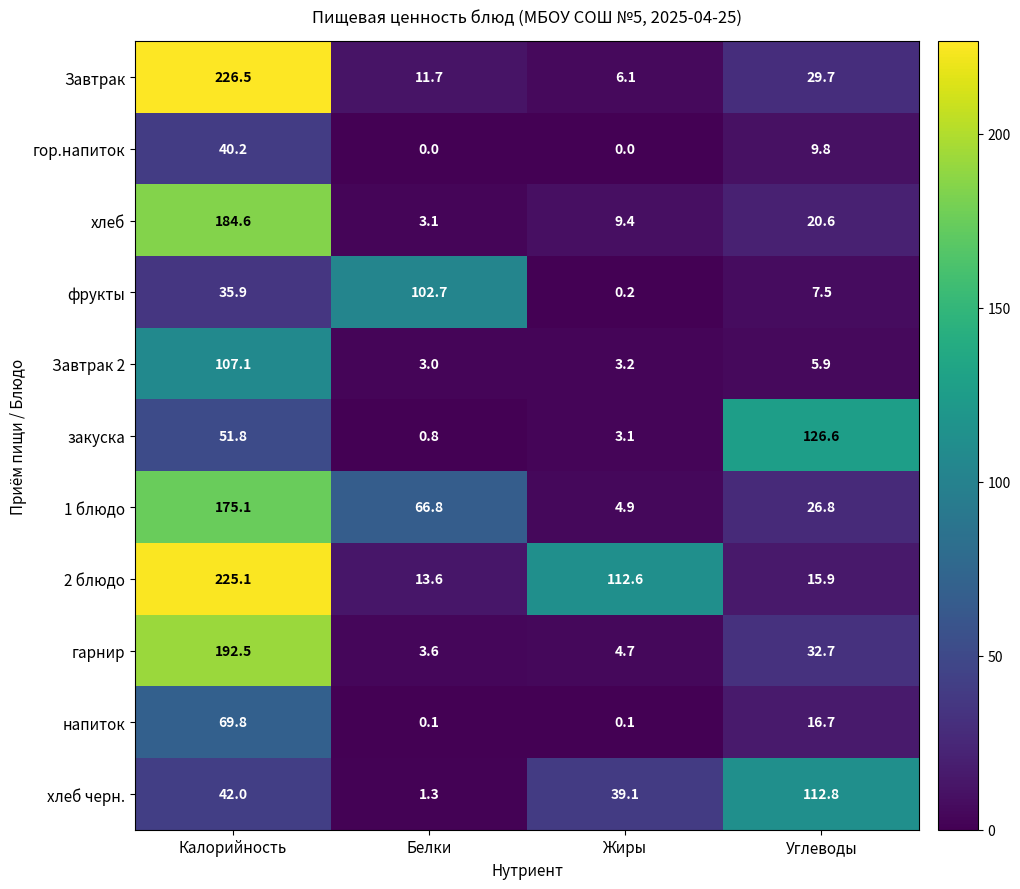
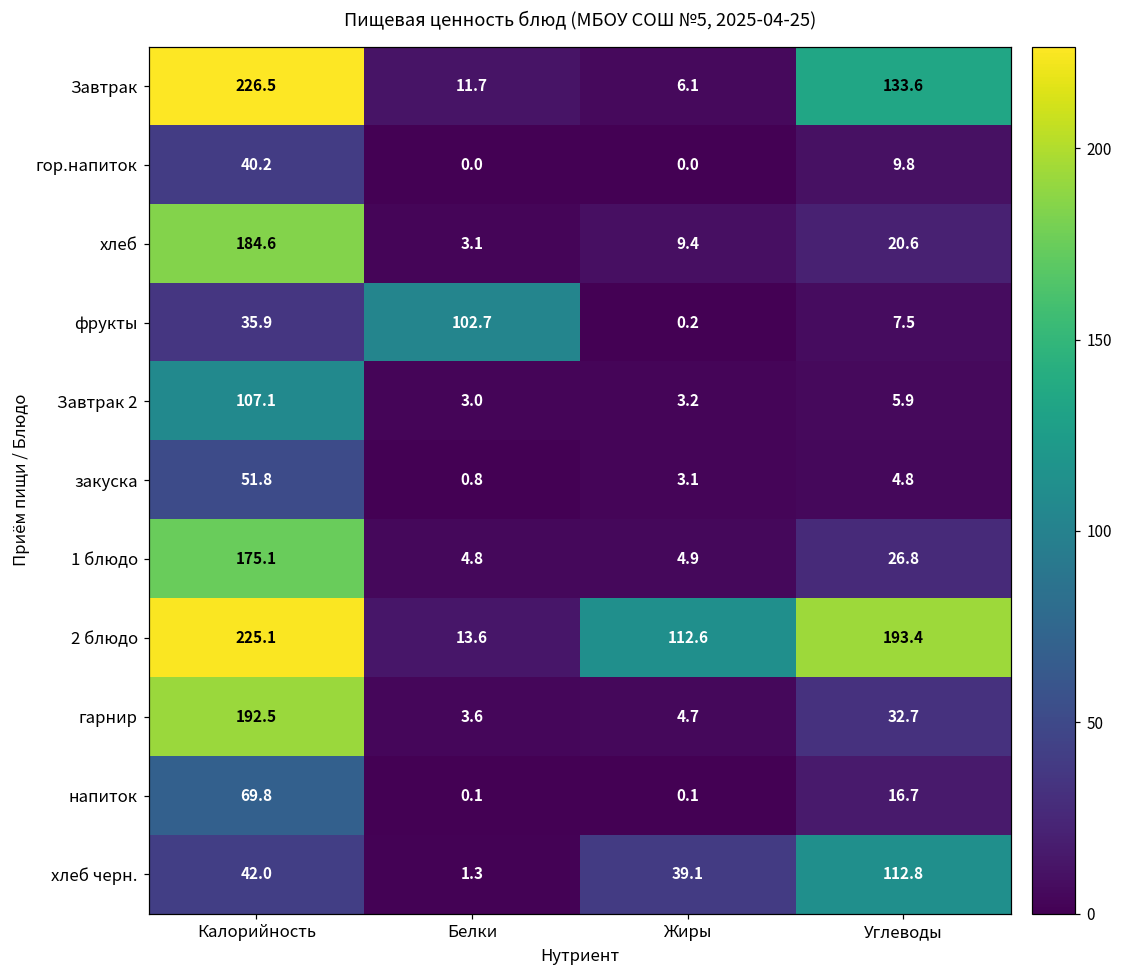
  {
    "Завтрак": {
      "Калорийность": 226.5,
      "Белки": 11.7,
      "Жиры": 6.1,
-     "Углеводы": 29.7
+     "Углеводы": 133.6
    },
    "гор.напиток": {
      "Калорийность": 40.2,
      "Белки": 0.0,
      "Жиры": 0.0,
      "Углеводы": 9.8
    },
    "хлеб": {
      "Калорийность": 184.6,
      "Белки": 3.1,
      "Жиры": 9.4,
      "Углеводы": 20.6
    },
    "фрукты": {
      "Калорийность": 35.9,
      "Белки": 102.7,
      "Жиры": 0.2,
      "Углеводы": 7.5
    },
    "Завтрак 2": {
      "Калорийность": 107.1,
      "Белки": 3.0,
      "Жиры": 3.2,
      "Углеводы": 5.9
    },
    "закуска": {
      "Калорийность": 51.8,
      "Белки": 0.8,
      "Жиры": 3.1,
-     "Углеводы": 126.6
+     "Углеводы": 4.8
    },
    "1 блюдо": {
      "Калорийность": 175.1,
-     "Белки": 66.8,
+     "Белки": 4.8,
      "Жиры": 4.9,
      "Углеводы": 26.8
    },
    "2 блюдо": {
      "Калорийность": 225.1,
      "Белки": 13.6,
      "Жиры": 112.6,
-     "Углеводы": 15.9
+     "Углеводы": 193.4
    },
    "гарнир": {
      "Калорийность": 192.5,
      "Белки": 3.6,
      "Жиры": 4.7,
      "Углеводы": 32.7
    },
    "напиток": {
      "Калорийность": 69.8,
      "Белки": 0.1,
      "Жиры": 0.1,
      "Углеводы": 16.7
    },
    "хлеб черн.": {
      "Калорийность": 42.0,
      "Белки": 1.3,
      "Жиры": 39.1,
      "Углеводы": 112.8
    }
  }
